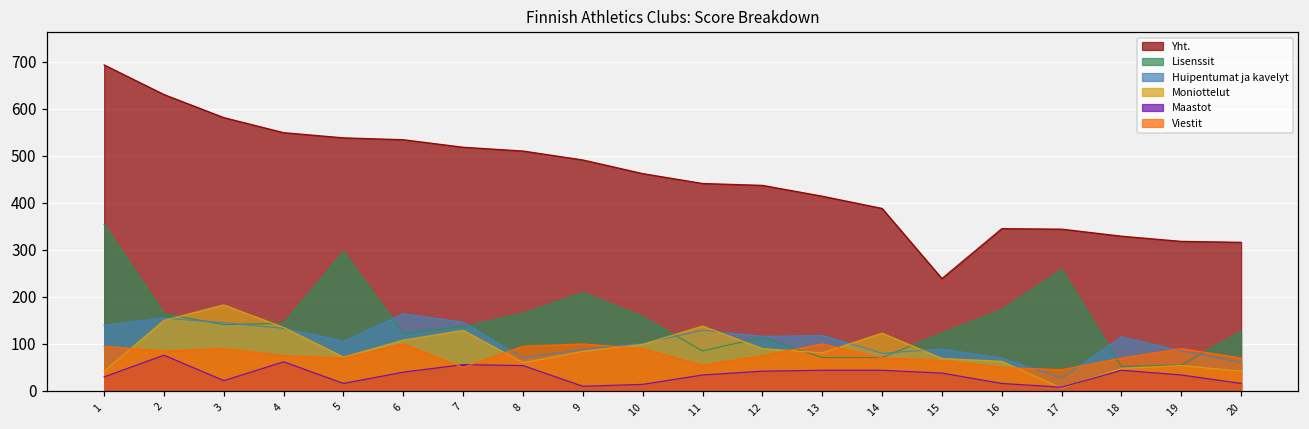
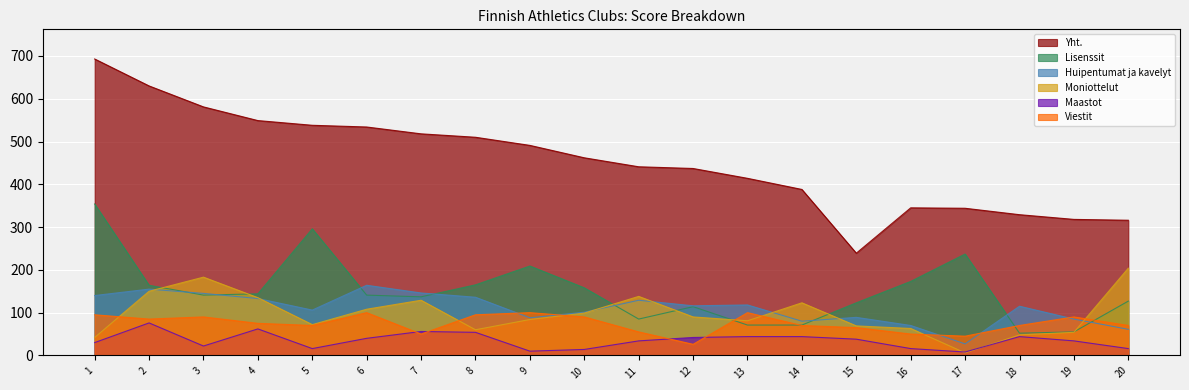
  {
    "Yht.": {
      "1": 690,
      "2": 630,
      "3": 580,
      "4": 550,
      "5": 540,
      "6": 530,
      "7": 520,
      "8": 510,
      "9": 490,
      "10": 460,
      "11": 440,
      "12": 440,
      "13": 410,
      "14": 390,
      "15": 240,
      "16": 350,
      "17": 340,
      "18": 330,
      "19": 320,
      "20": 320
    },
    "Lisenssit": {
      "1": 350,
      "2": 160,
      "4": 140,
      "5": 300,
-     "6": 120,
+     "6": 140,
      "7": 140,
      "8": 170,
      "9": 210,
      "10": 160,
      "11": 90,
      "13": 70,
      "15": 120,
      "16": 170,
-     "17": 260,
+     "17": 240,
      "20": 130
    },
    "Huipentumat ja kavelyt": {
      "1": 140,
      "5": 110,
      "6": 160,
      "7": 150,
-     "8": 70,
+     "8": 140,
      "11": 130,
      "13": 120,
      "14": 80,
      "15": 90,
      "16": 70,
      "17": 30,
      "18": 120,
      "20": 60
    },
    "Moniottelut": {
      "1": 40,
      "3": 180,
      "6": 110,
      "7": 130,
      "11": 140,
      "12": 90,
      "13": 80,
      "14": 120,
      "16": 60,
-     "20": 40
+     "20": 200
    },
    "Maastot": {
      "1": 30,
      "2": 80,
      "3": 20,
      "4": 60,
      "5": 20,
      "6": 40,
      "9": 10,
      "10": 10,
      "11": 30,
      "12": 40,
      "13": 40,
      "14": 40,
      "15": 40,
      "16": 20,
      "19": 30,
      "20": 20
    },
    "Viestit": {
      "1": 100,
      "2": 90,
      "3": 90,
      "4": 80,
      "6": 100,
      "8": 100,
      "9": 100,
      "10": 90,
      "11": 60,
-     "12": 80,
+     "12": 30,
      "13": 100,
      "16": 50,
      "17": 50,
      "18": 70,
      "20": 70
    }
  }
